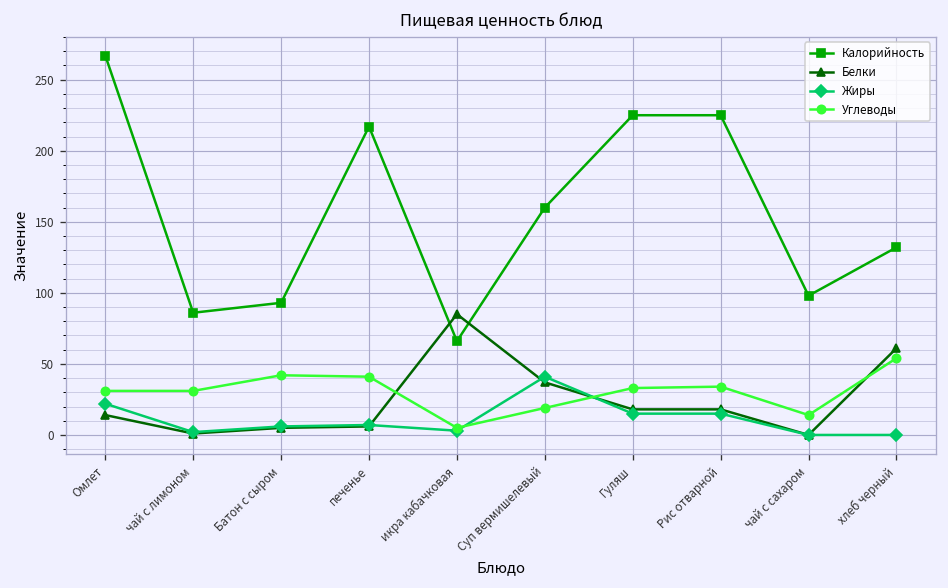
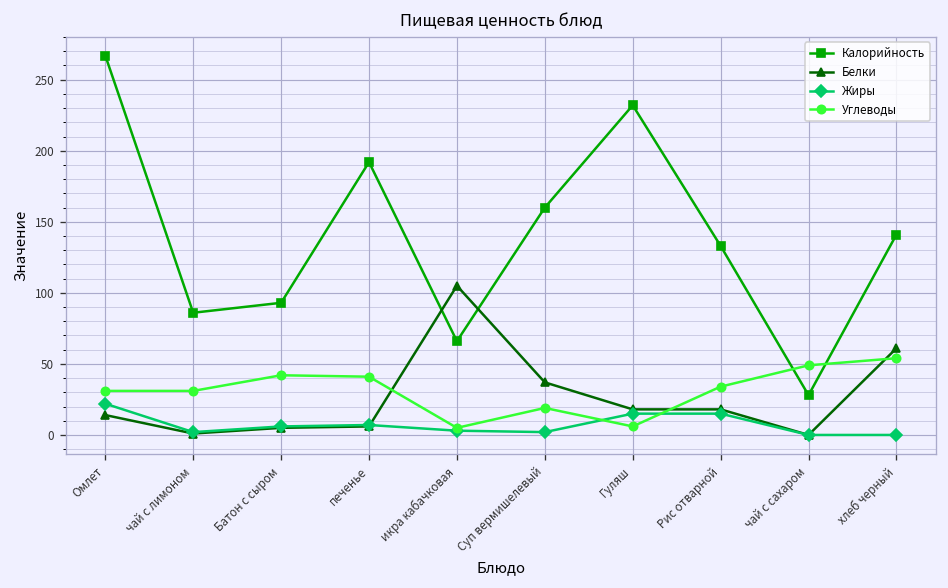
  {
    "Калорийность": {
      "Омлет": 267,
      "чай с лимоном": 86,
      "Батон с сыром": 93,
-     "печенье": 217,
+     "печенье": 192,
      "икра кабачковая": 66,
      "Суп вермишелевый": 160,
-     "Гуляш": 225,
-     "Рис отварной": 225,
-     "чай с сахаром": 98,
-     "хлеб черный": 132
+     "Гуляш": 232,
+     "Рис отварной": 133,
+     "чай с сахаром": 28,
+     "хлеб черный": 141
    },
    "Белки": {
      "Омлет": 14,
-     "икра кабачковая": 85,
+     "икра кабачковая": 105,
      "Суп вермишелевый": 37,
      "Гуляш": 18,
      "Рис отварной": 18,
      "хлеб черный": 61
    },
    "Жиры": {
      "Омлет": 22,
-     "Суп вермишелевый": 41,
+     "Суп вермишелевый": 2,
      "Гуляш": 15,
      "Рис отварной": 15,
      "хлеб черный": 0
    },
    "Углеводы": {
      "Омлет": 31,
      "чай с лимоном": 31,
      "Батон с сыром": 42,
      "печенье": 41,
      "Суп вермишелевый": 19,
-     "Гуляш": 33,
+     "Гуляш": 6,
      "Рис отварной": 34,
-     "чай с сахаром": 14,
+     "чай с сахаром": 49,
      "хлеб черный": 54
    }
  }
